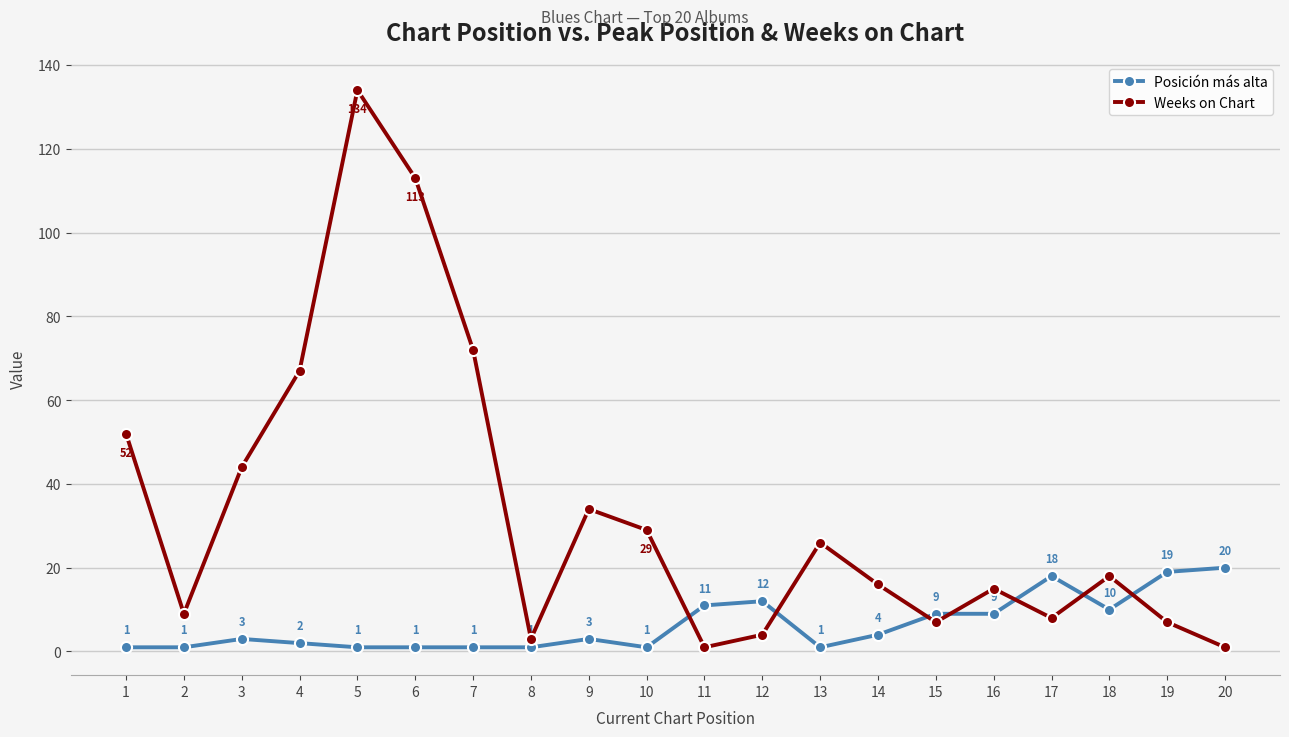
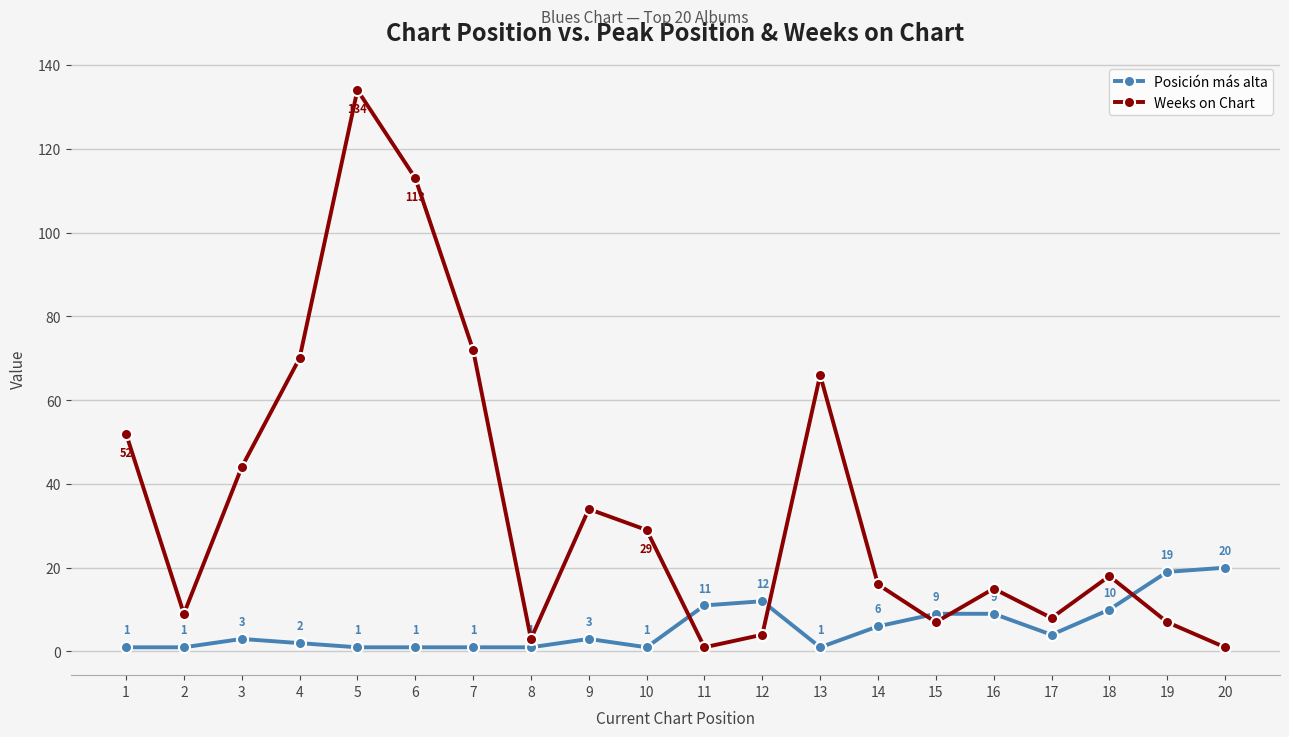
  {
    "Posición más alta": {
      "1": 1,
      "2": 1,
      "3": 3,
      "4": 2,
      "5": 1,
      "6": 1,
      "7": 1,
      "8": 1,
      "9": 3,
      "10": 1,
      "11": 11,
      "12": 12,
      "13": 1,
-     "14": 4,
+     "14": 6,
      "15": 9,
-     "17": 18,
+     "17": 4,
      "18": 10,
      "19": 19,
      "20": 20
    },
    "Weeks on Chart": {
      "3": 44,
-     "4": 67,
+     "4": 70,
      "7": 72,
      "9": 34,
      "11": 1,
      "12": 4,
-     "13": 26,
+     "13": 66,
      "14": 16,
      "15": 7,
      "19": 7,
      "20": 1
    }
  }
